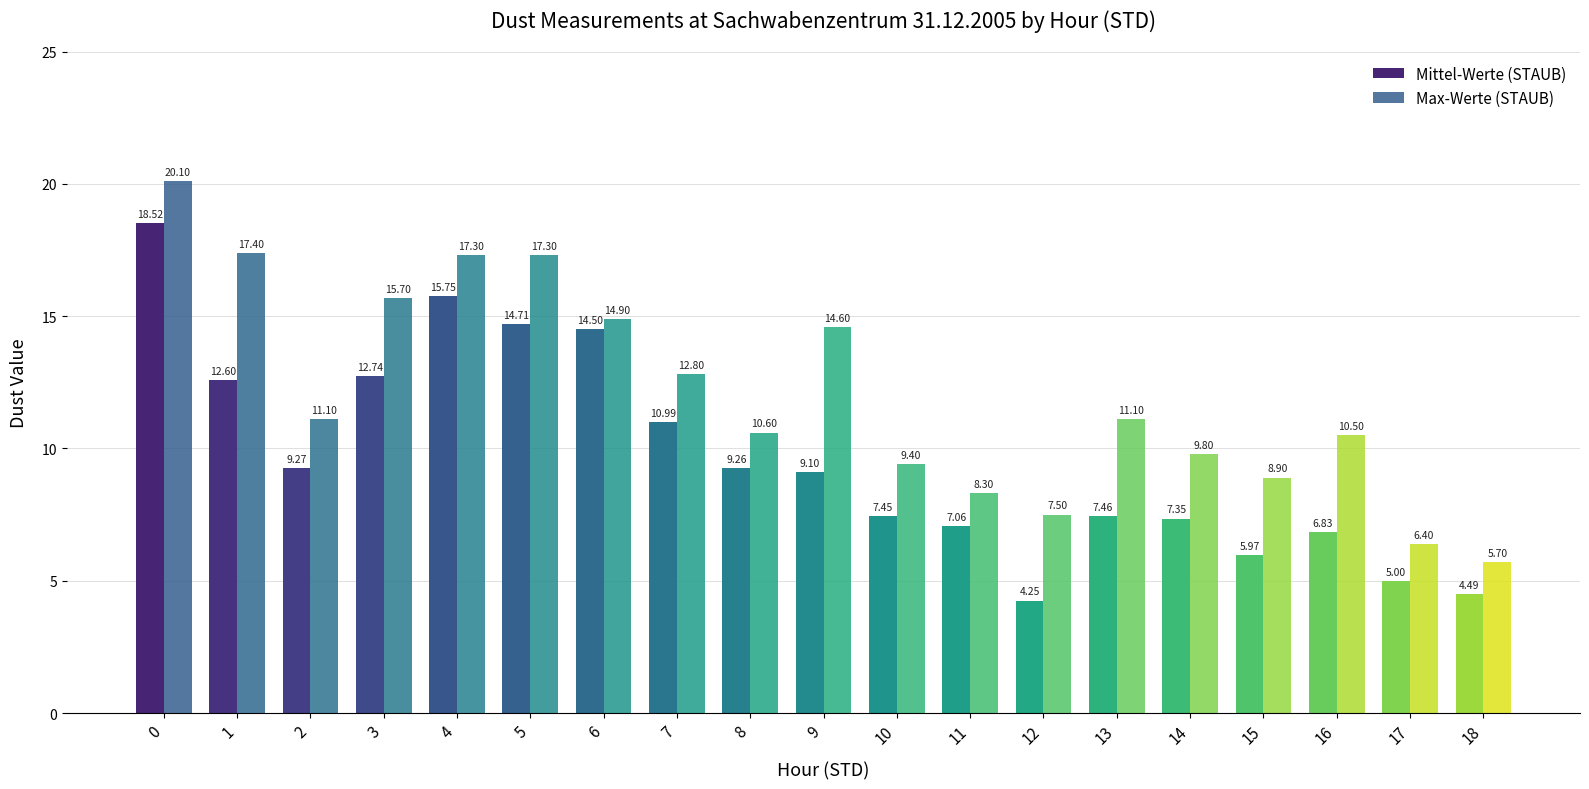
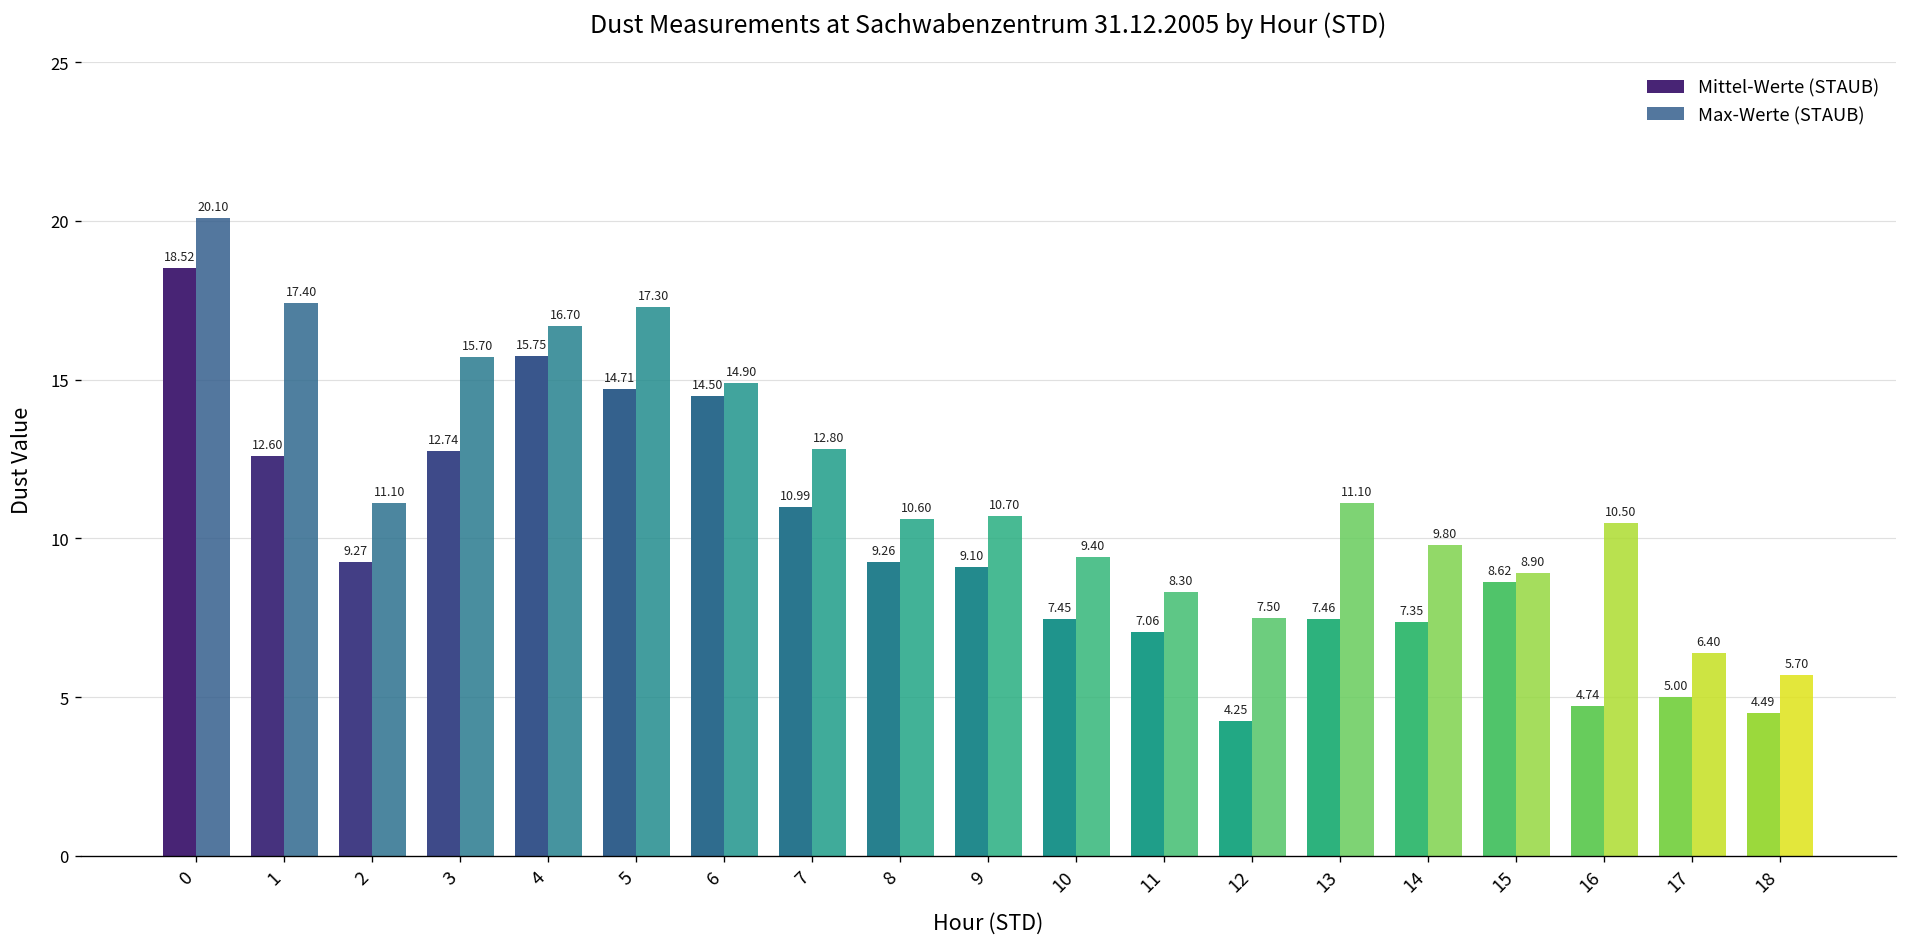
  {
    "Mittel-Werte (STAUB)": {
      "0": 18.52,
      "1": 12.60,
      "2": 9.27,
      "3": 12.74,
      "4": 15.75,
      "5": 14.71,
      "6": 14.50,
      "7": 10.99,
      "8": 9.26,
      "9": 9.10,
      "10": 7.45,
      "11": 7.06,
      "12": 4.25,
      "13": 7.46,
      "14": 7.35,
-     "15": 5.97,
-     "16": 6.83,
+     "15": 8.62,
+     "16": 4.74,
      "17": 5.00,
      "18": 4.49
    },
    "Max-Werte (STAUB)": {
      "0": 20.10,
      "1": 17.40,
      "2": 11.10,
      "3": 15.70,
-     "4": 17.30,
+     "4": 16.70,
      "5": 17.30,
      "6": 14.90,
      "7": 12.80,
      "8": 10.60,
-     "9": 14.60,
+     "9": 10.70,
      "10": 9.40,
      "11": 8.30,
      "12": 7.50,
      "13": 11.10,
      "14": 9.80,
      "15": 8.90,
      "16": 10.50,
      "17": 6.40,
      "18": 5.70
    }
  }
